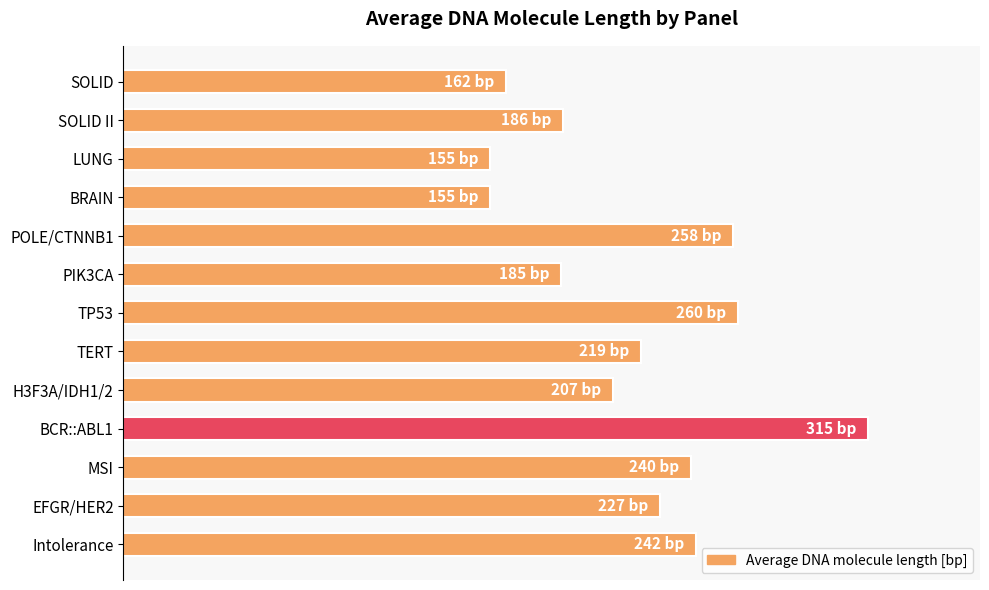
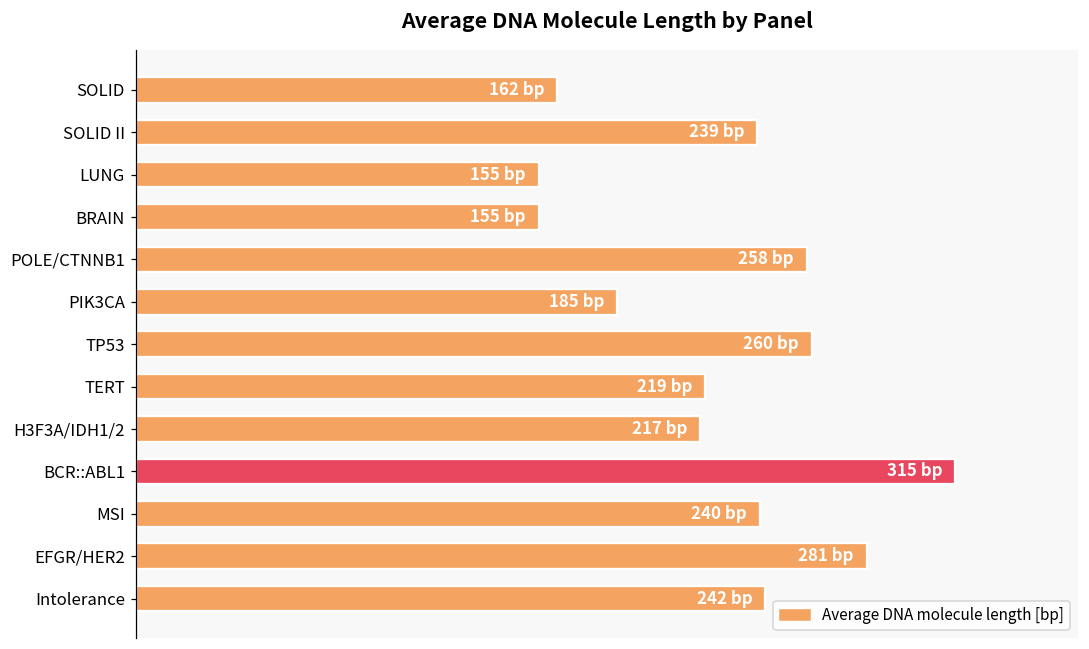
  {
    "SOLID": 162,
-   "SOLID II": 186,
+   "SOLID II": 239,
    "LUNG": 155,
    "BRAIN": 155,
    "POLE/CTNNB1": 258,
    "PIK3CA": 185,
    "TP53": 260,
    "TERT": 219,
-   "H3F3A/IDH1/2": 207,
+   "H3F3A/IDH1/2": 217,
    "BCR::ABL1": 315,
    "MSI": 240,
-   "EFGR/HER2": 227,
+   "EFGR/HER2": 281,
    "Intolerance": 242
  }
